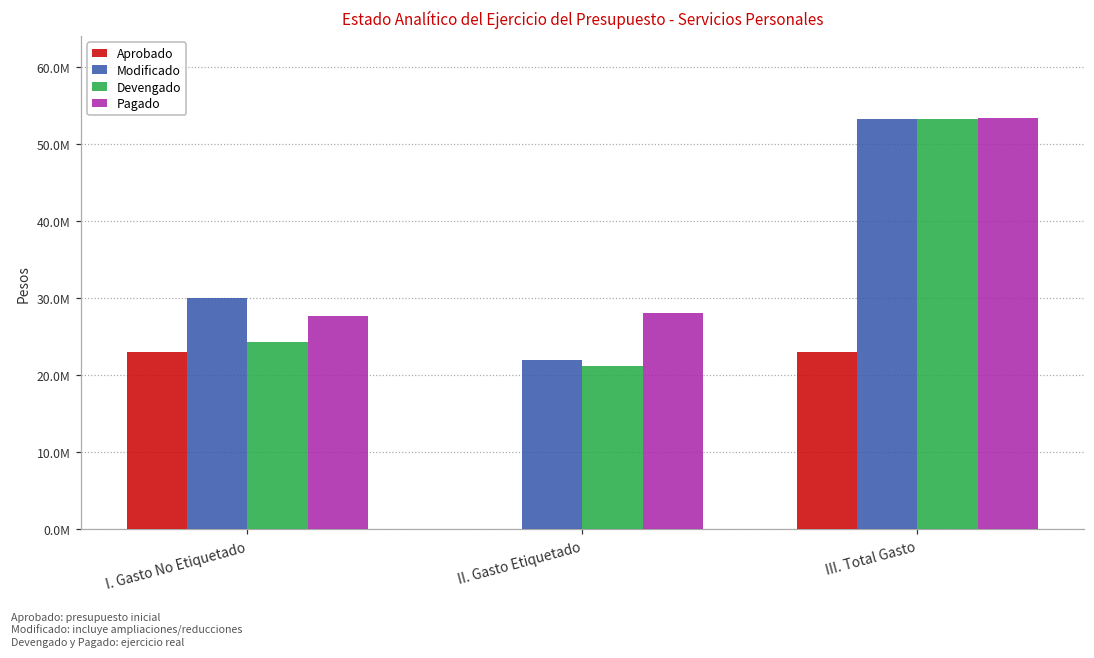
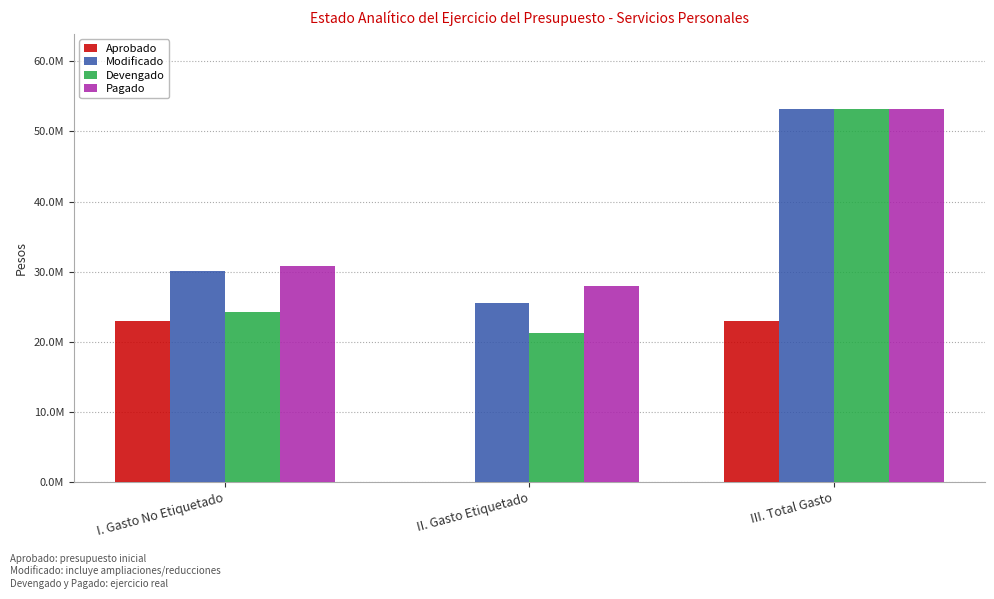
  {
    "Aprobado": {
      "I. Gasto No Etiquetado": 23000000,
      "II. Gasto Etiquetado": 0,
      "III. Total Gasto": 23000000
    },
    "Modificado": {
      "I. Gasto No Etiquetado": 30000000,
-     "II. Gasto Etiquetado": 22000000,
+     "II. Gasto Etiquetado": 26000000,
      "III. Total Gasto": 53000000
    },
    "Devengado": {
      "I. Gasto No Etiquetado": 24000000,
      "II. Gasto Etiquetado": 21000000,
      "III. Total Gasto": 53000000
    },
    "Pagado": {
-     "I. Gasto No Etiquetado": 28000000,
+     "I. Gasto No Etiquetado": 31000000,
      "II. Gasto Etiquetado": 28000000,
      "III. Total Gasto": 53000000
    }
  }
